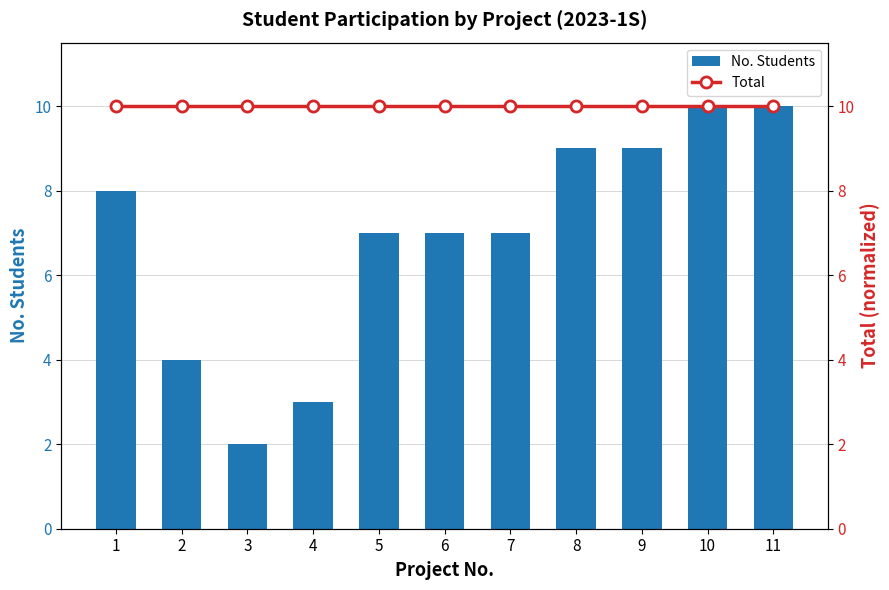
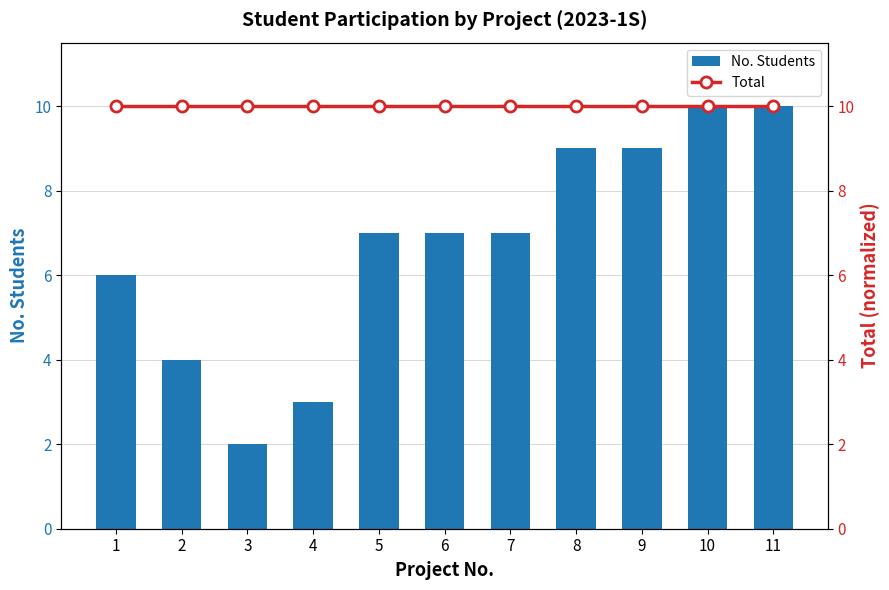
  {
    "No. Students": {
-     "1": 8,
+     "1": 6,
      "2": 4,
      "3": 2,
      "4": 3,
      "5": 7,
      "6": 7,
      "7": 7,
      "8": 9,
      "9": 9,
      "10": 10,
      "11": 10
    },
    "Total": {
      "1": 10.0,
      "2": 10.0,
      "3": 10.0,
      "4": 10.0,
      "5": 10.0,
      "6": 10.0,
      "7": 10.0,
      "8": 10.0,
      "9": 10.0,
      "10": 10.0,
      "11": 10.0
    }
  }
